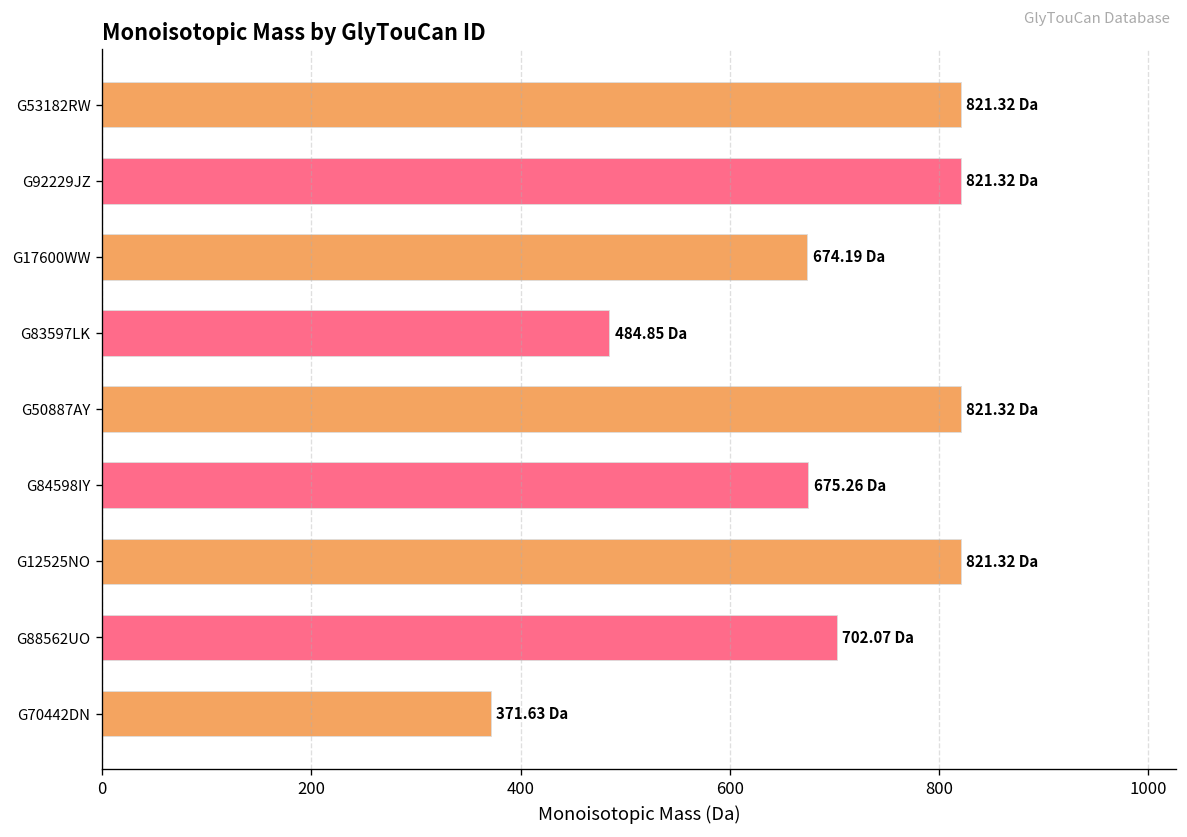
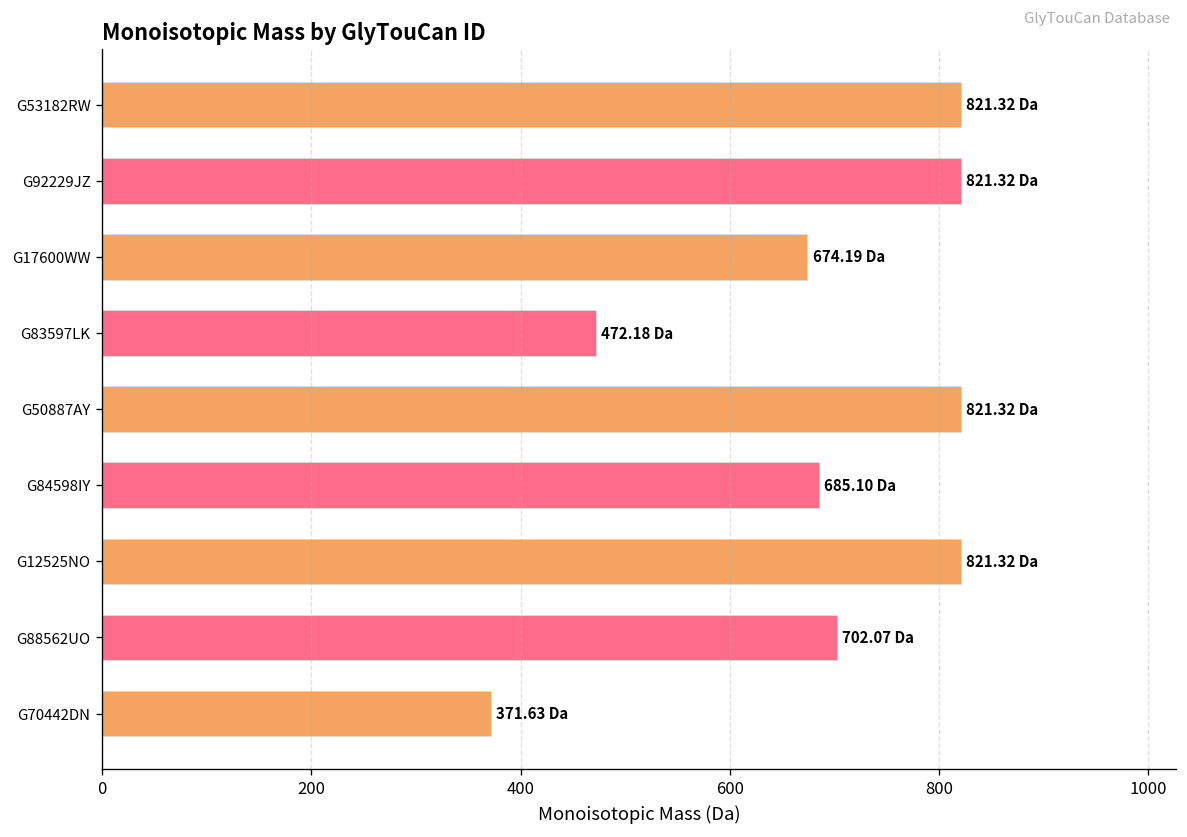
  {
    "G53182RW": 821.32,
    "G92229JZ": 821.32,
    "G17600WW": 674.19,
-   "G83597LK": 484.85,
+   "G83597LK": 472.18,
    "G50887AY": 821.32,
-   "G84598IY": 675.26,
+   "G84598IY": 685.10,
    "G12525NO": 821.32,
    "G88562UO": 702.07,
    "G70442DN": 371.63
  }
